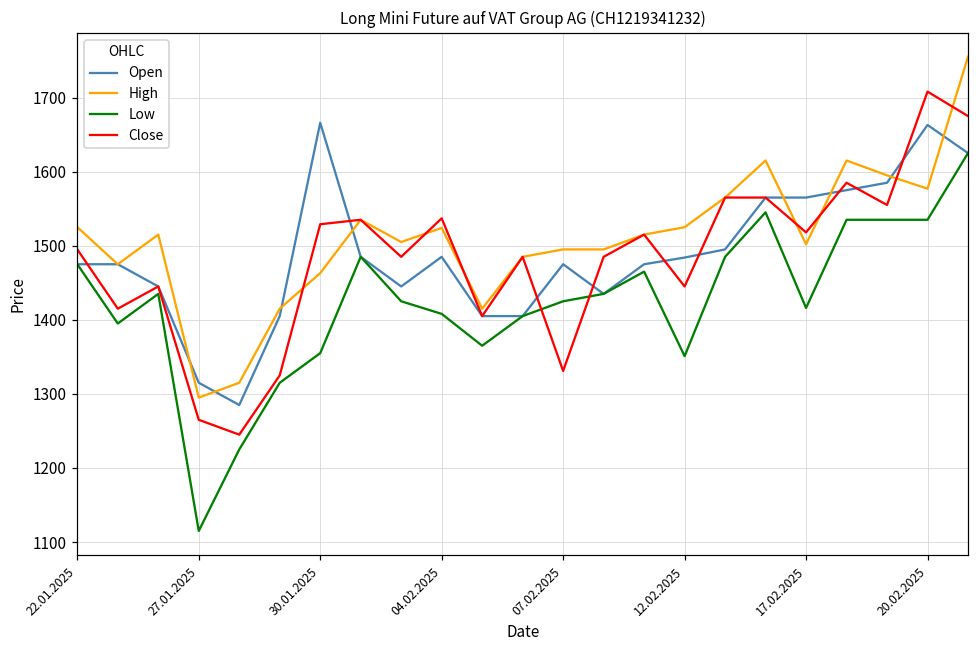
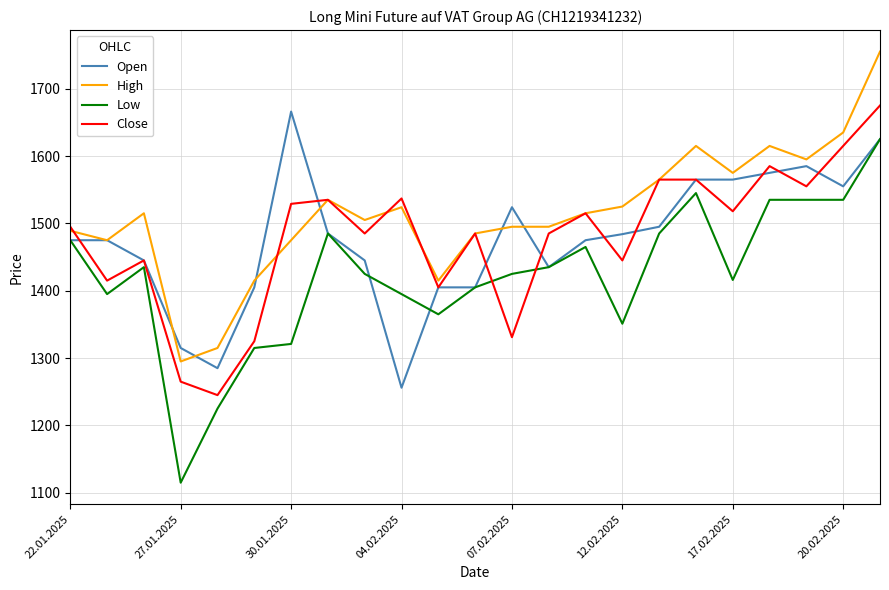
  {
    "Open": {
      "27.01.2025": 1320,
      "30.01.2025": 1670,
-     "04.02.2025": 1490,
-     "07.02.2025": 1480,
+     "04.02.2025": 1260,
+     "07.02.2025": 1520,
      "12.02.2025": 1480,
      "17.02.2025": 1570,
-     "20.02.2025": 1660
+     "20.02.2025": 1560
    },
    "High": {
-     "22.01.2025": 1530,
+     "22.01.2025": 1490,
      "27.01.2025": 1300,
-     "30.01.2025": 1460,
+     "30.01.2025": 1480,
      "04.02.2025": 1520,
      "07.02.2025": 1500,
      "12.02.2025": 1530,
-     "17.02.2025": 1500,
-     "20.02.2025": 1580
+     "17.02.2025": 1580,
+     "20.02.2025": 1640
    },
    "Low": {
      "27.01.2025": 1120,
-     "30.01.2025": 1360,
-     "04.02.2025": 1410,
+     "30.01.2025": 1320,
+     "04.02.2025": 1400,
      "07.02.2025": 1430,
      "12.02.2025": 1350,
      "17.02.2025": 1420,
      "20.02.2025": 1540
    },
    "Close": {
      "22.01.2025": 1500,
      "27.01.2025": 1270,
      "30.01.2025": 1530,
      "04.02.2025": 1540,
      "07.02.2025": 1330,
      "12.02.2025": 1450,
      "17.02.2025": 1520,
-     "20.02.2025": 1710
+     "20.02.2025": 1620
    }
  }
